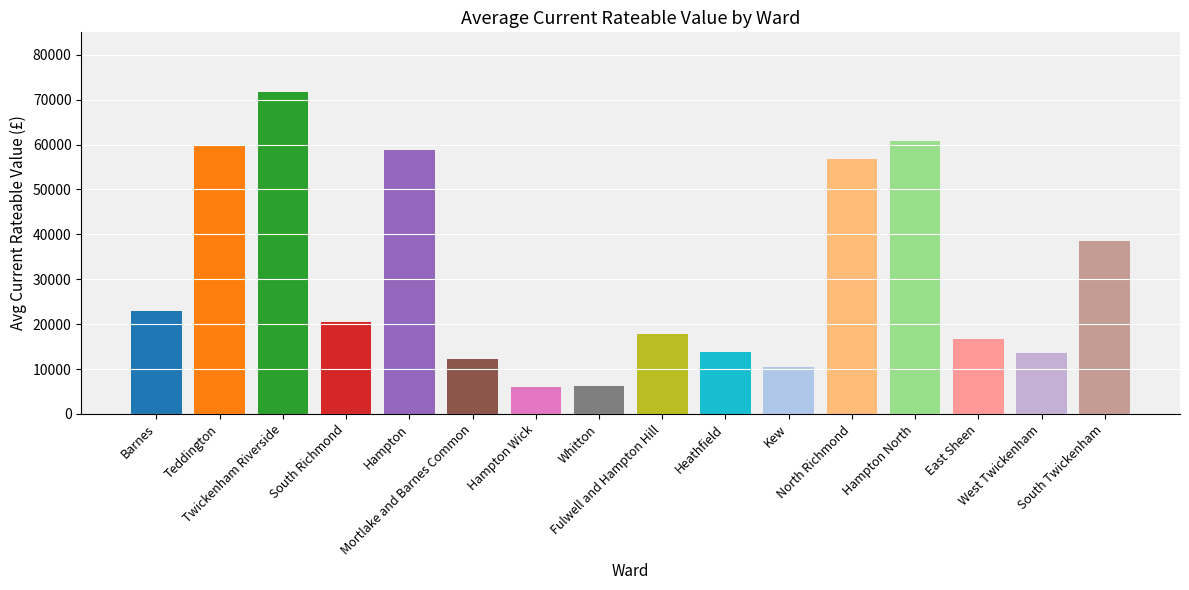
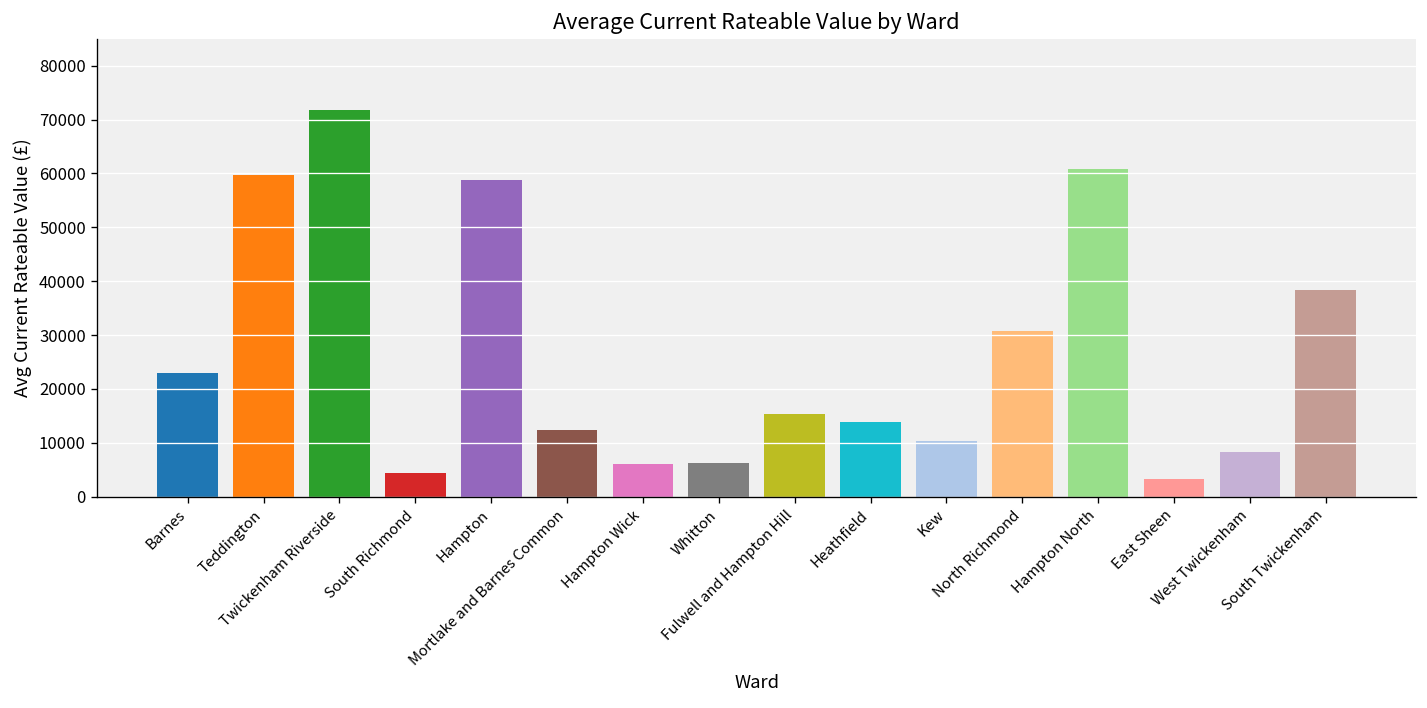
  {
    "Barnes": 23000,
    "Teddington": 60000,
    "Twickenham Riverside": 72000,
-   "South Richmond": 20000,
+   "South Richmond": 4000,
    "Hampton": 59000,
    "Mortlake and Barnes Common": 12000,
    "Hampton Wick": 6000,
    "Whitton": 6000,
-   "Fulwell and Hampton Hill": 18000,
+   "Fulwell and Hampton Hill": 15000,
    "Heathfield": 14000,
    "Kew": 10000,
-   "North Richmond": 57000,
+   "North Richmond": 31000,
    "Hampton North": 61000,
-   "East Sheen": 17000,
-   "West Twickenham": 14000,
+   "East Sheen": 3000,
+   "West Twickenham": 8000,
    "South Twickenham": 38000
  }
